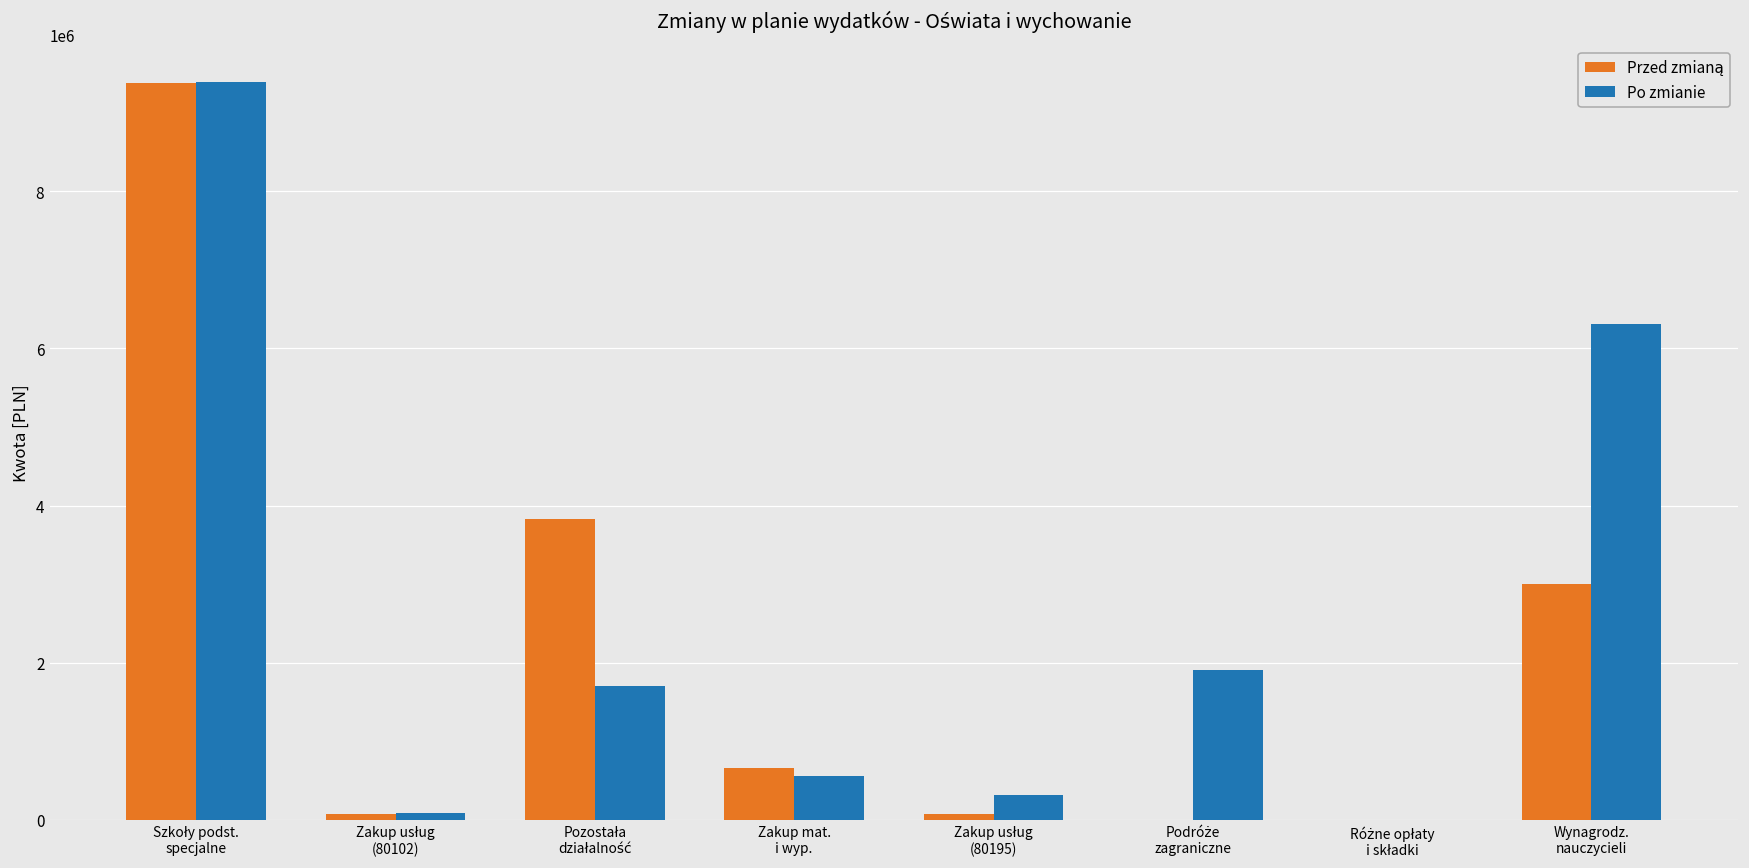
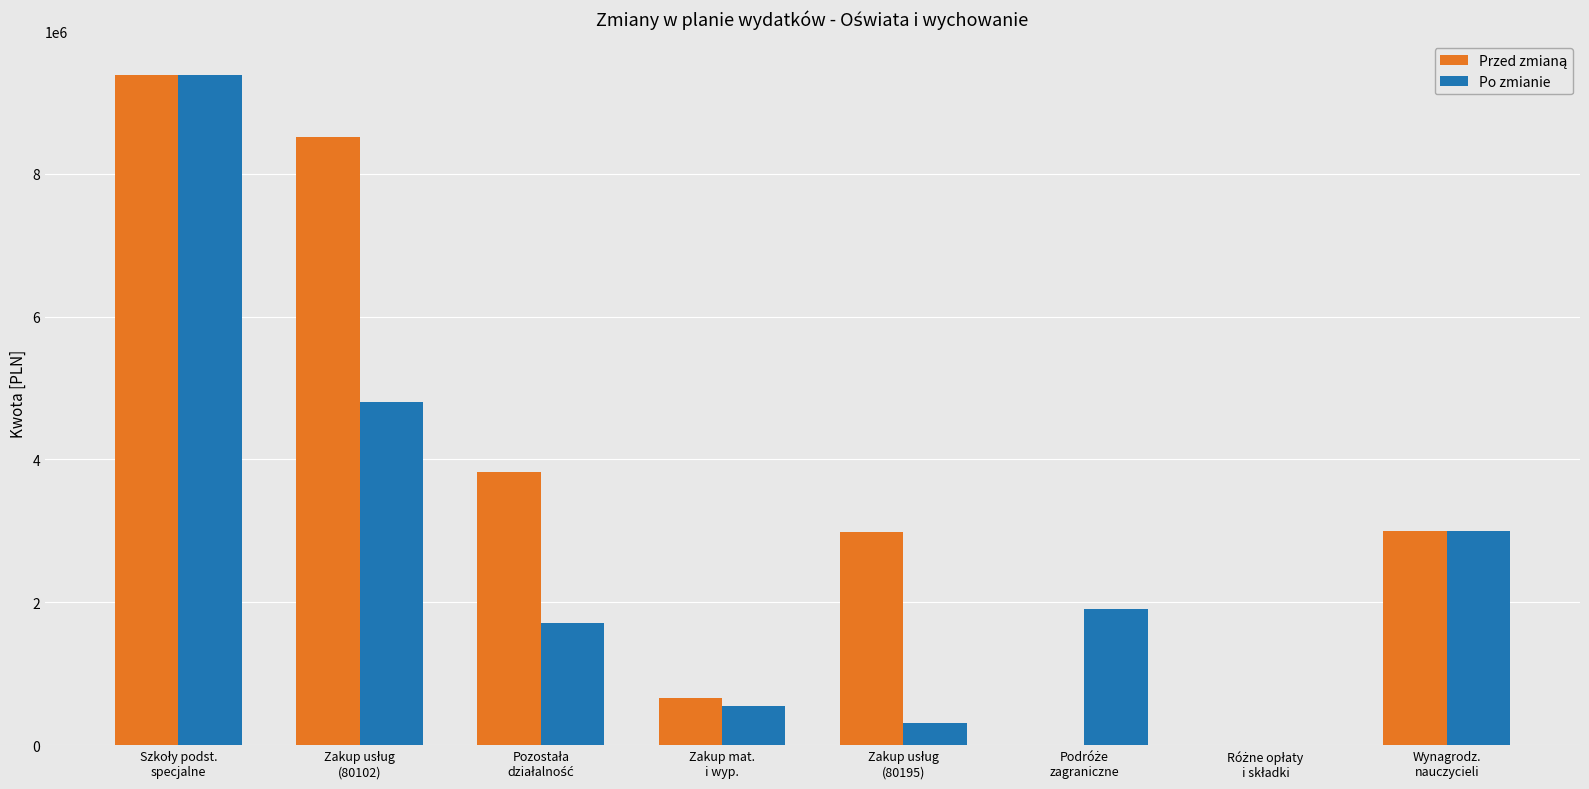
  {
    "Przed zmianą": {
      "Szkoły podst. specjalne": 9400000,
-     "Zakup usług (80102)": 100000,
+     "Zakup usług (80102)": 8500000,
      "Pozostała działalność": 3800000,
      "Zakup mat. i wyp.": 700000,
-     "Zakup usług (80195)": 100000,
+     "Zakup usług (80195)": 3000000,
      "Podróże zagraniczne": 0,
      "Różne opłaty i składki": 0,
      "Wynagrodz. nauczycieli": 3000000
    },
    "Po zmianie": {
      "Szkoły podst. specjalne": 9400000,
-     "Zakup usług (80102)": 100000,
+     "Zakup usług (80102)": 4800000,
      "Pozostała działalność": 1700000,
      "Zakup mat. i wyp.": 600000,
      "Zakup usług (80195)": 300000,
      "Podróże zagraniczne": 1900000,
-     "Wynagrodz. nauczycieli": 6300000
+     "Wynagrodz. nauczycieli": 3000000
    }
  }
